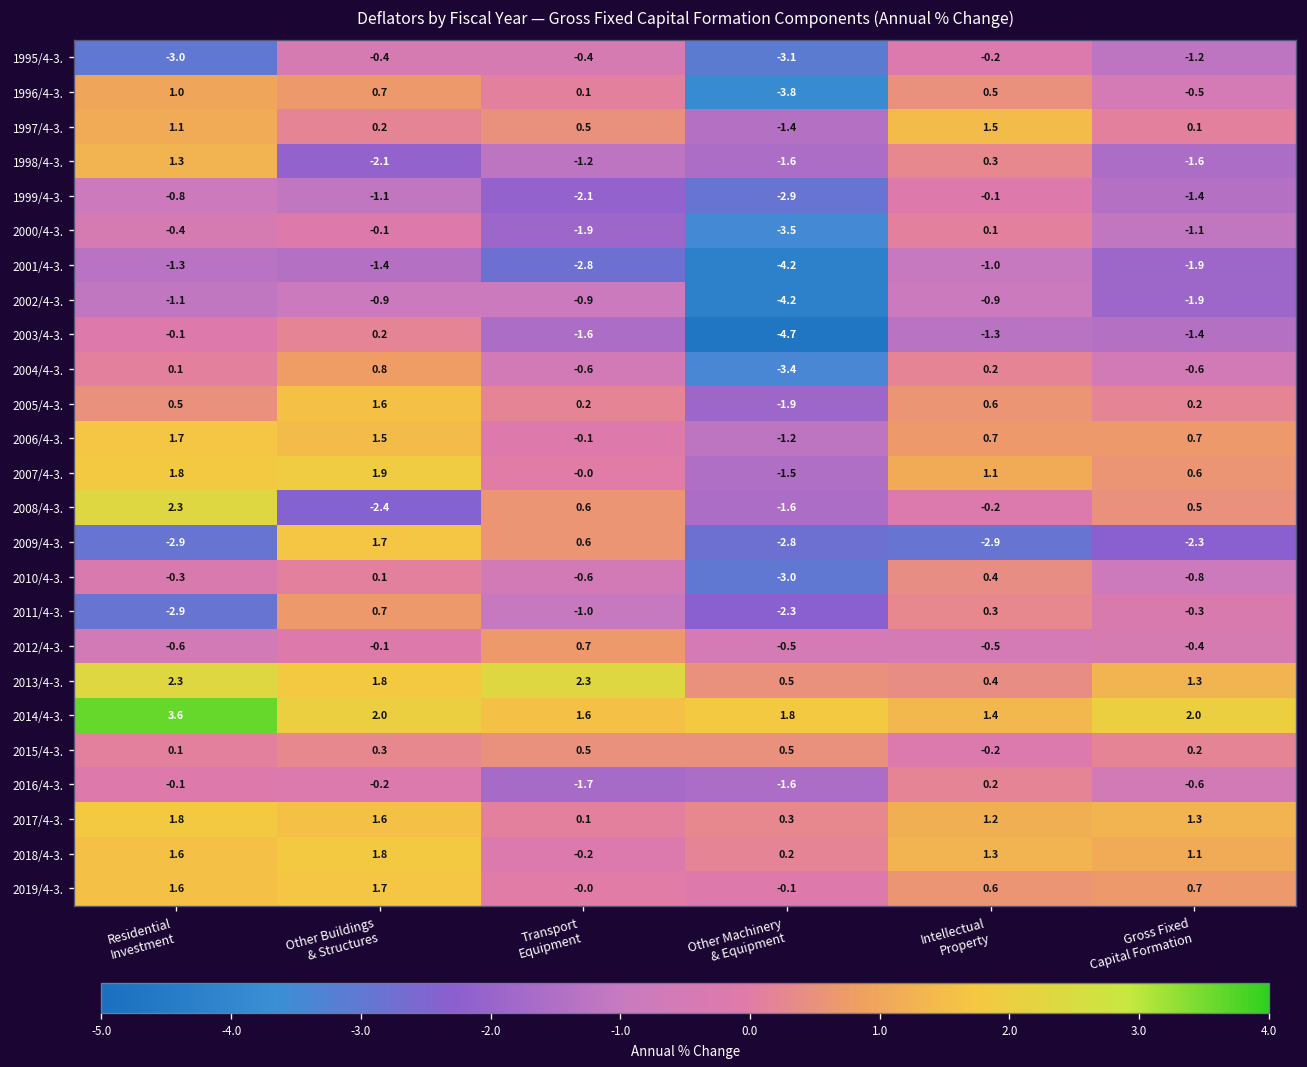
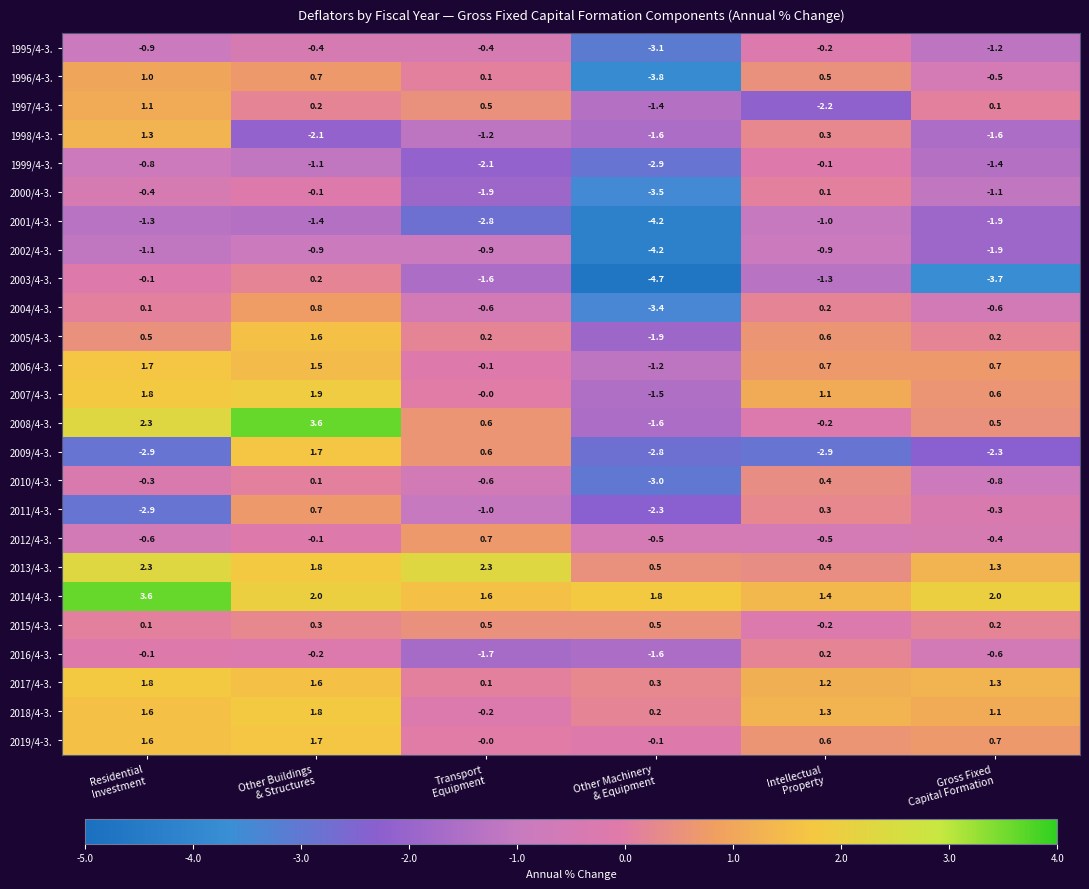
  {
    "1995/4-3.": {
-     "Residential Investment": -3.0,
+     "Residential Investment": -0.9,
      "Other Buildings & Structures": -0.4,
      "Transport Equipment": -0.4,
      "Other Machinery & Equipment": -3.1,
      "Intellectual Property": -0.2,
      "Gross Fixed Capital Formation": -1.2
    },
    "1996/4-3.": {
      "Residential Investment": 1.0,
      "Other Buildings & Structures": 0.7,
      "Transport Equipment": 0.1,
      "Other Machinery & Equipment": -3.8,
      "Intellectual Property": 0.5,
      "Gross Fixed Capital Formation": -0.5
    },
    "1997/4-3.": {
      "Residential Investment": 1.1,
      "Other Buildings & Structures": 0.2,
      "Transport Equipment": 0.5,
      "Other Machinery & Equipment": -1.4,
-     "Intellectual Property": 1.5,
+     "Intellectual Property": -2.2,
      "Gross Fixed Capital Formation": 0.1
    },
    "1998/4-3.": {
      "Residential Investment": 1.3,
      "Other Buildings & Structures": -2.1,
      "Transport Equipment": -1.2,
      "Other Machinery & Equipment": -1.6,
      "Intellectual Property": 0.3,
      "Gross Fixed Capital Formation": -1.6
    },
    "1999/4-3.": {
      "Residential Investment": -0.8,
      "Other Buildings & Structures": -1.1,
      "Transport Equipment": -2.1,
      "Other Machinery & Equipment": -2.9,
      "Intellectual Property": -0.1,
      "Gross Fixed Capital Formation": -1.4
    },
    "2000/4-3.": {
      "Residential Investment": -0.4,
      "Other Buildings & Structures": -0.1,
      "Transport Equipment": -1.9,
      "Other Machinery & Equipment": -3.5,
      "Intellectual Property": 0.1,
      "Gross Fixed Capital Formation": -1.1
    },
    "2001/4-3.": {
      "Residential Investment": -1.3,
      "Other Buildings & Structures": -1.4,
      "Transport Equipment": -2.8,
      "Other Machinery & Equipment": -4.2,
      "Intellectual Property": -1.0,
      "Gross Fixed Capital Formation": -1.9
    },
    "2002/4-3.": {
      "Residential Investment": -1.1,
      "Other Buildings & Structures": -0.9,
      "Transport Equipment": -0.9,
      "Other Machinery & Equipment": -4.2,
      "Intellectual Property": -0.9,
      "Gross Fixed Capital Formation": -1.9
    },
    "2003/4-3.": {
      "Residential Investment": -0.1,
      "Other Buildings & Structures": 0.2,
      "Transport Equipment": -1.6,
      "Other Machinery & Equipment": -4.7,
      "Intellectual Property": -1.3,
-     "Gross Fixed Capital Formation": -1.4
+     "Gross Fixed Capital Formation": -3.7
    },
    "2004/4-3.": {
      "Residential Investment": 0.1,
      "Other Buildings & Structures": 0.8,
      "Transport Equipment": -0.6,
      "Other Machinery & Equipment": -3.4,
      "Intellectual Property": 0.2,
      "Gross Fixed Capital Formation": -0.6
    },
    "2005/4-3.": {
      "Residential Investment": 0.5,
      "Other Buildings & Structures": 1.6,
      "Transport Equipment": 0.2,
      "Other Machinery & Equipment": -1.9,
      "Intellectual Property": 0.6,
      "Gross Fixed Capital Formation": 0.2
    },
    "2006/4-3.": {
      "Residential Investment": 1.7,
      "Other Buildings & Structures": 1.5,
      "Transport Equipment": -0.1,
      "Other Machinery & Equipment": -1.2,
      "Intellectual Property": 0.7,
      "Gross Fixed Capital Formation": 0.7
    },
    "2007/4-3.": {
      "Residential Investment": 1.8,
      "Other Buildings & Structures": 1.9,
      "Transport Equipment": -0.0,
      "Other Machinery & Equipment": -1.5,
      "Intellectual Property": 1.1,
      "Gross Fixed Capital Formation": 0.6
    },
    "2008/4-3.": {
      "Residential Investment": 2.3,
-     "Other Buildings & Structures": -2.4,
+     "Other Buildings & Structures": 3.6,
      "Transport Equipment": 0.6,
      "Other Machinery & Equipment": -1.6,
      "Intellectual Property": -0.2,
      "Gross Fixed Capital Formation": 0.5
    },
    "2009/4-3.": {
      "Residential Investment": -2.9,
      "Other Buildings & Structures": 1.7,
      "Transport Equipment": 0.6,
      "Other Machinery & Equipment": -2.8,
      "Intellectual Property": -2.9,
      "Gross Fixed Capital Formation": -2.3
    },
    "2010/4-3.": {
      "Residential Investment": -0.3,
      "Other Buildings & Structures": 0.1,
      "Transport Equipment": -0.6,
      "Other Machinery & Equipment": -3.0,
      "Intellectual Property": 0.4,
      "Gross Fixed Capital Formation": -0.8
    },
    "2011/4-3.": {
      "Residential Investment": -2.9,
      "Other Buildings & Structures": 0.7,
      "Transport Equipment": -1.0,
      "Other Machinery & Equipment": -2.3,
      "Intellectual Property": 0.3,
      "Gross Fixed Capital Formation": -0.3
    },
    "2012/4-3.": {
      "Residential Investment": -0.6,
      "Other Buildings & Structures": -0.1,
      "Transport Equipment": 0.7,
      "Other Machinery & Equipment": -0.5,
      "Intellectual Property": -0.5,
      "Gross Fixed Capital Formation": -0.4
    },
    "2013/4-3.": {
      "Residential Investment": 2.3,
      "Other Buildings & Structures": 1.8,
      "Transport Equipment": 2.3,
      "Other Machinery & Equipment": 0.5,
      "Intellectual Property": 0.4,
      "Gross Fixed Capital Formation": 1.3
    },
    "2014/4-3.": {
      "Residential Investment": 3.6,
      "Other Buildings & Structures": 2.0,
      "Transport Equipment": 1.6,
      "Other Machinery & Equipment": 1.8,
      "Intellectual Property": 1.4,
      "Gross Fixed Capital Formation": 2.0
    },
    "2015/4-3.": {
      "Residential Investment": 0.1,
      "Other Buildings & Structures": 0.3,
      "Transport Equipment": 0.5,
      "Other Machinery & Equipment": 0.5,
      "Intellectual Property": -0.2,
      "Gross Fixed Capital Formation": 0.2
    },
    "2016/4-3.": {
      "Residential Investment": -0.1,
      "Other Buildings & Structures": -0.2,
      "Transport Equipment": -1.7,
      "Other Machinery & Equipment": -1.6,
      "Intellectual Property": 0.2,
      "Gross Fixed Capital Formation": -0.6
    },
    "2017/4-3.": {
      "Residential Investment": 1.8,
      "Other Buildings & Structures": 1.6,
      "Transport Equipment": 0.1,
      "Other Machinery & Equipment": 0.3,
      "Intellectual Property": 1.2,
      "Gross Fixed Capital Formation": 1.3
    },
    "2018/4-3.": {
      "Residential Investment": 1.6,
      "Other Buildings & Structures": 1.8,
      "Transport Equipment": -0.2,
      "Other Machinery & Equipment": 0.2,
      "Intellectual Property": 1.3,
      "Gross Fixed Capital Formation": 1.1
    },
    "2019/4-3.": {
      "Residential Investment": 1.6,
      "Other Buildings & Structures": 1.7,
      "Transport Equipment": -0.0,
      "Other Machinery & Equipment": -0.1,
      "Intellectual Property": 0.6,
      "Gross Fixed Capital Formation": 0.7
    }
  }
